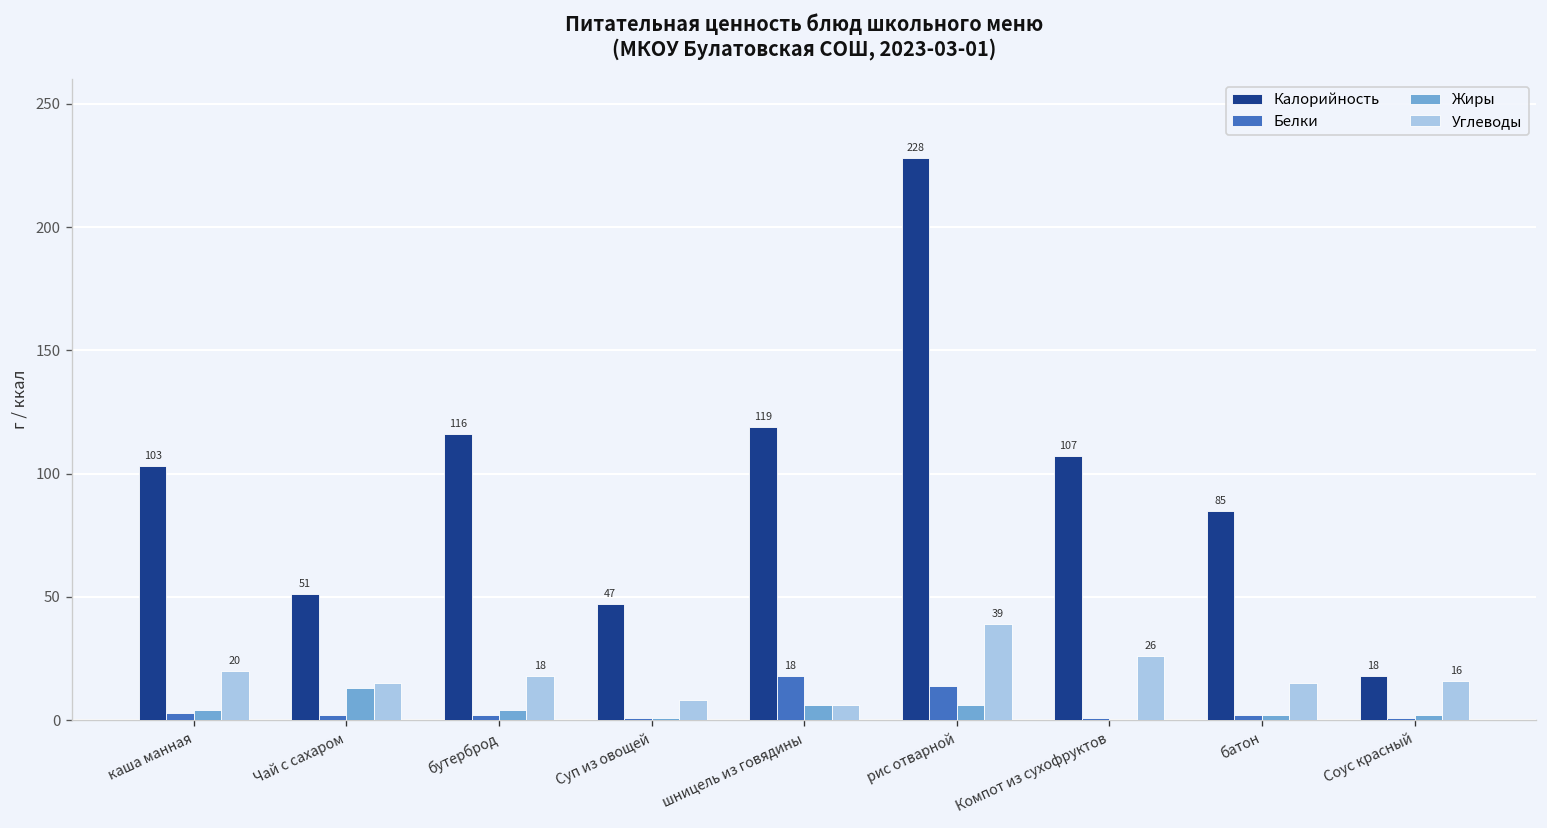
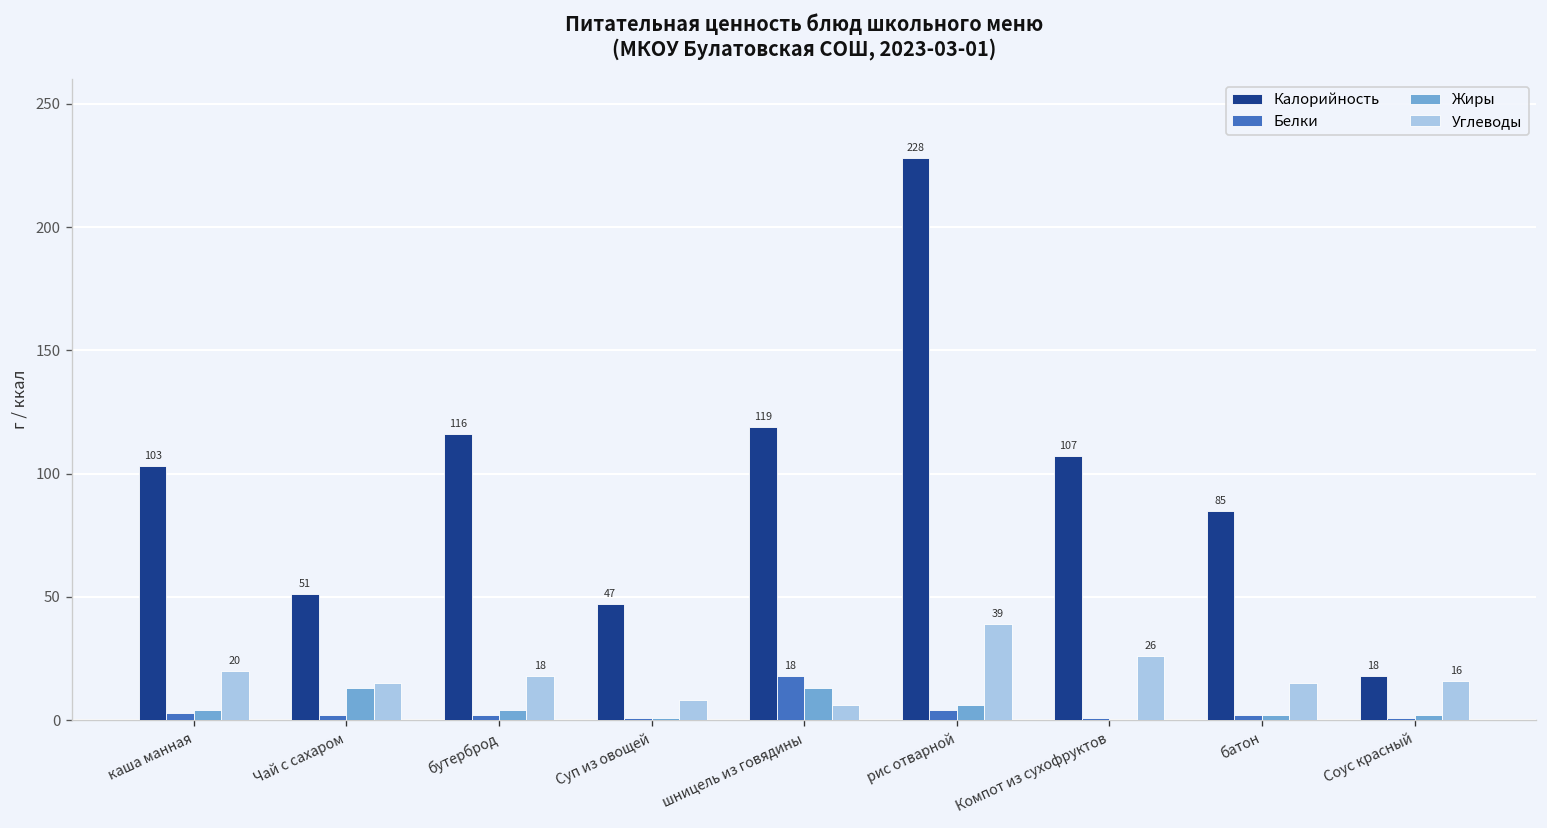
  {
    "Калорийность": {
      "каша манная": 103,
      "Чай с сахаром": 51,
      "бутерброд": 116,
      "Суп из овощей": 47,
      "шницель из говядины": 119,
      "рис отварной": 228,
      "Компот из сухофруктов": 107,
      "батон": 85,
      "Соус красный": 18
    },
    "Белки": {
      "каша манная": 3,
      "Чай с сахаром": 2,
      "бутерброд": 2,
-     "рис отварной": 14,
+     "рис отварной": 4,
      "батон": 2
    },
    "Жиры": {
      "каша манная": 4,
      "Чай с сахаром": 13,
      "бутерброд": 4,
-     "шницель из говядины": 6,
+     "шницель из говядины": 13,
      "рис отварной": 6,
      "Компот из сухофруктов": 0,
      "батон": 2,
      "Соус красный": 2
    },
    "Углеводы": {
      "каша манная": 20,
      "бутерброд": 18,
      "рис отварной": 39,
      "Компот из сухофруктов": 26,
      "Соус красный": 16
    }
  }
